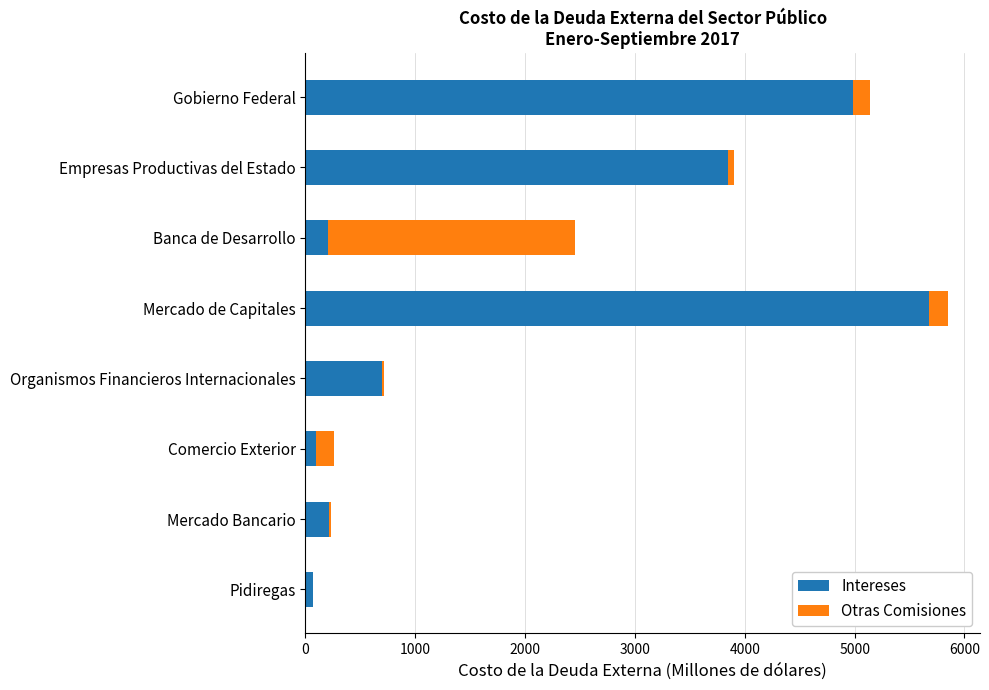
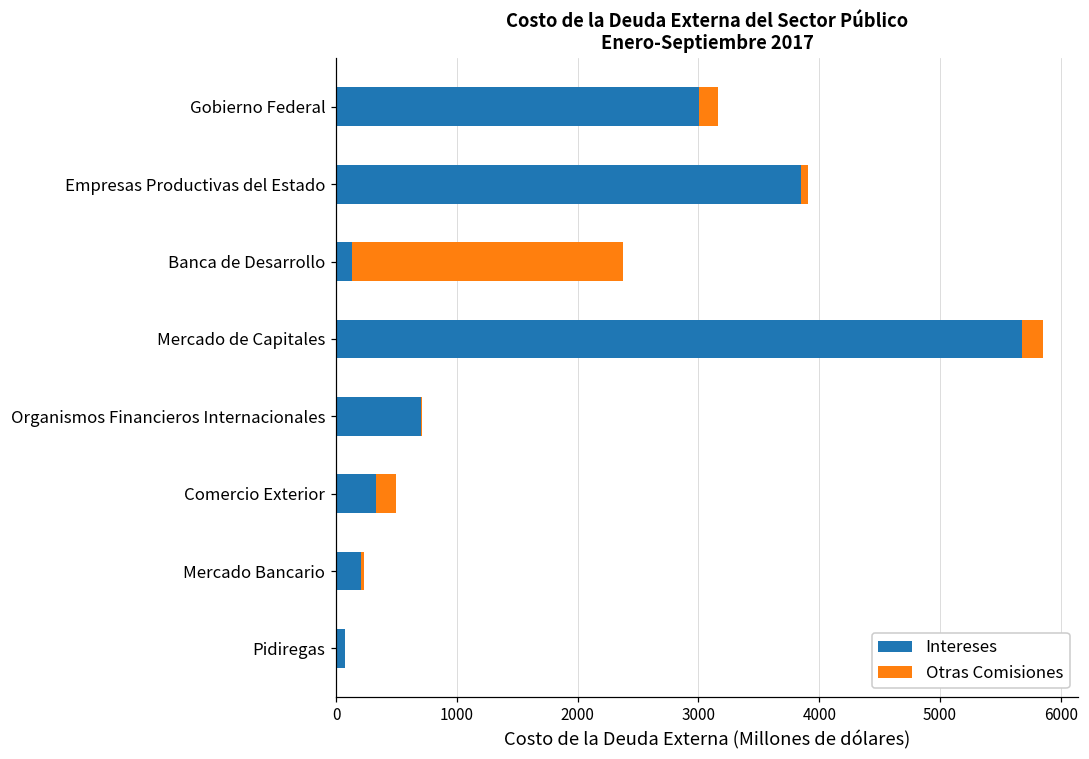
  {
    "Intereses": {
-     "Gobierno Federal": 4980,
+     "Gobierno Federal": 3000,
      "Empresas Productivas del Estado": 3850,
-     "Banca de Desarrollo": 210,
+     "Banca de Desarrollo": 130,
      "Mercado de Capitales": 5680,
      "Organismos Financieros Internacionales": 700,
-     "Comercio Exterior": 100,
+     "Comercio Exterior": 330,
      "Mercado Bancario": 210,
      "Pidiregas": 70
    },
    "Otras Comisiones": {
      "Gobierno Federal": 160,
      "Empresas Productivas del Estado": 50,
      "Banca de Desarrollo": 2240,
      "Mercado de Capitales": 170,
      "Comercio Exterior": 170,
      "Pidiregas": 0
    }
  }
